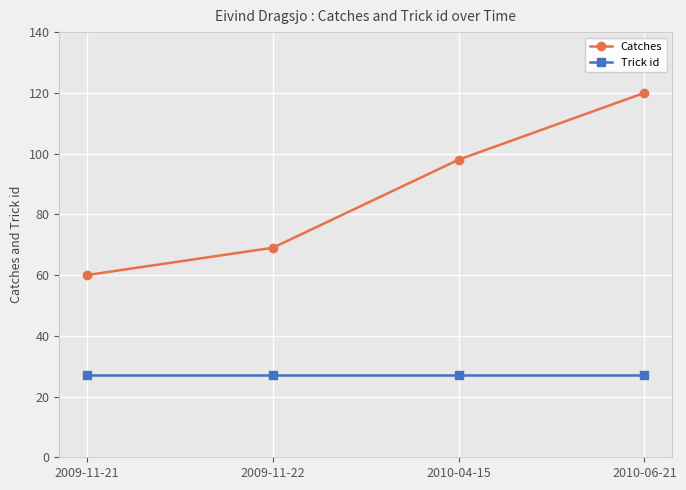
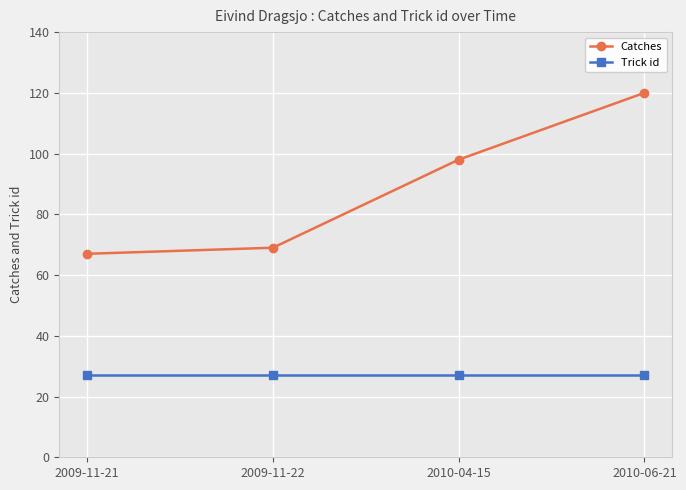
  {
    "Catches": {
-     "2009-11-21": 60,
+     "2009-11-21": 67,
      "2009-11-22": 69,
      "2010-04-15": 98,
      "2010-06-21": 120
    },
    "Trick id": {
      "2009-11-21": 27,
      "2009-11-22": 27,
      "2010-04-15": 27,
      "2010-06-21": 27
    }
  }
